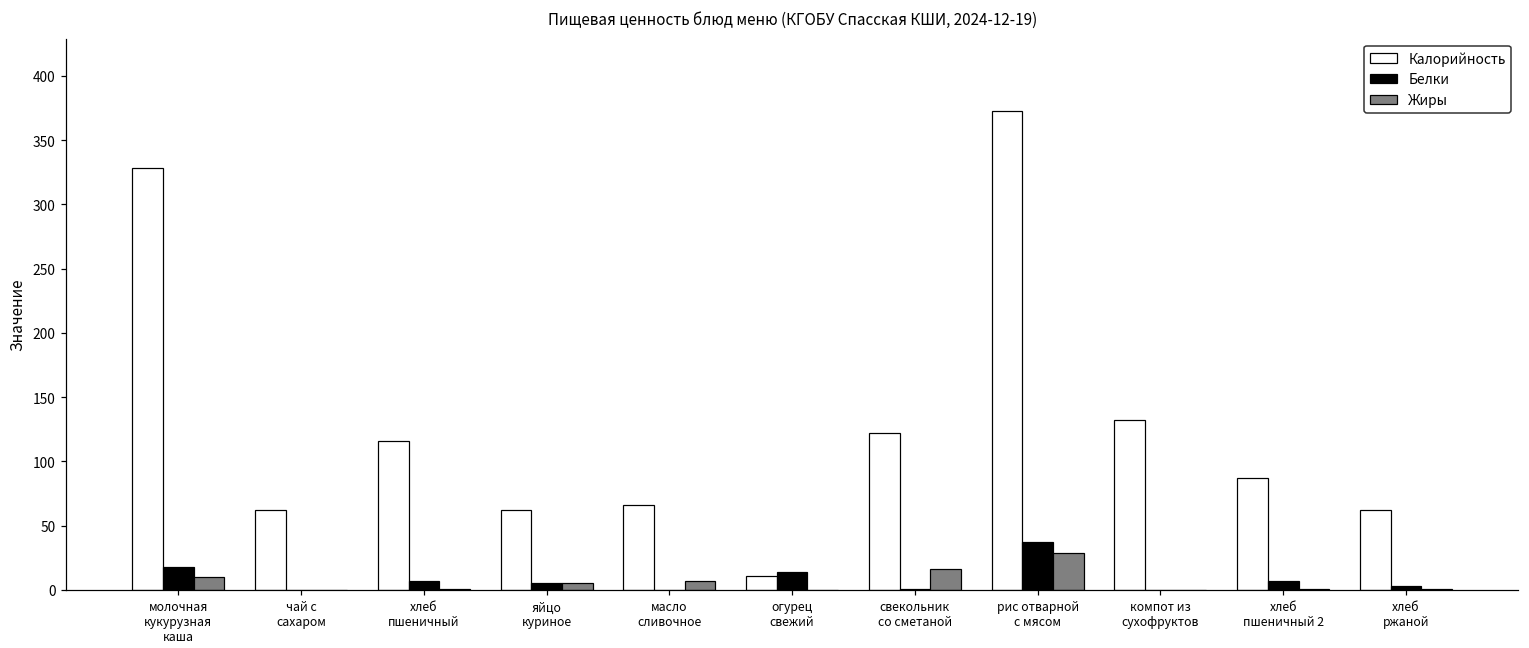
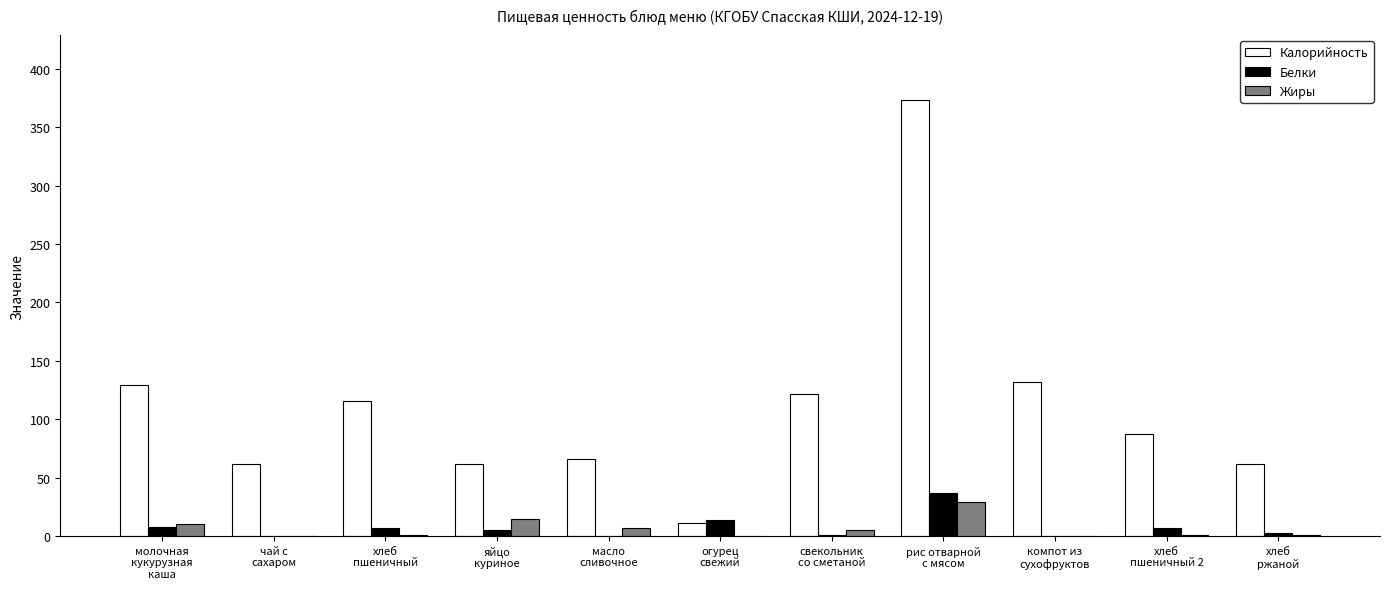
  {
    "Калорийность": {
-     "молочная кукурузная каша": 328,
+     "молочная кукурузная каша": 129,
      "чай с сахаром": 62,
      "хлеб пшеничный": 116,
      "яйцо куриное": 62,
      "масло сливочное": 66,
      "огурец свежий": 11,
      "свекольник со сметаной": 122,
      "рис отварной с мясом": 373,
      "компот из сухофруктов": 132,
      "хлеб пшеничный 2": 87,
      "хлеб ржаной": 62
    },
    "Белки": {
-     "молочная кукурузная каша": 18,
+     "молочная кукурузная каша": 8,
      "чай с сахаром": 0,
      "хлеб пшеничный": 7,
      "яйцо куриное": 5,
      "масло сливочное": 0,
      "огурец свежий": 14,
      "рис отварной с мясом": 37,
      "компот из сухофруктов": 0,
      "хлеб пшеничный 2": 7,
      "хлеб ржаной": 3
    },
    "Жиры": {
      "молочная кукурузная каша": 10,
      "чай с сахаром": 0,
-     "яйцо куриное": 5,
+     "яйцо куриное": 15,
      "масло сливочное": 7,
      "огурец свежий": 0,
-     "свекольник со сметаной": 16,
+     "свекольник со сметаной": 5,
      "рис отварной с мясом": 29,
      "компот из сухофруктов": 0
    }
  }
